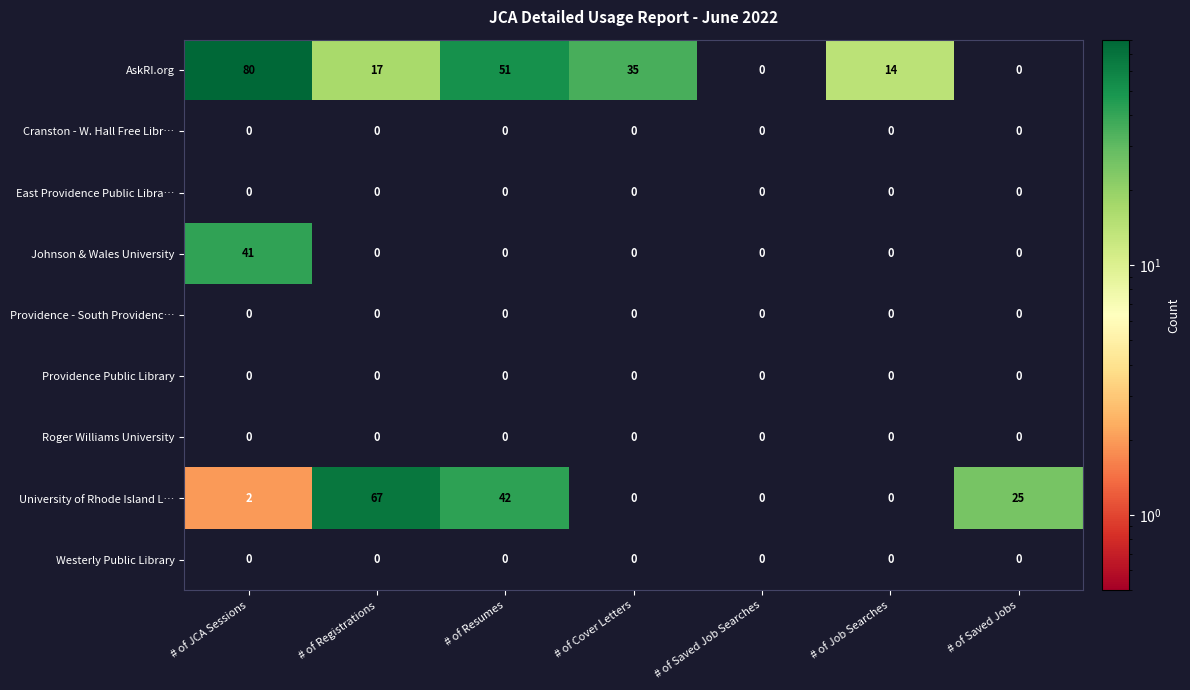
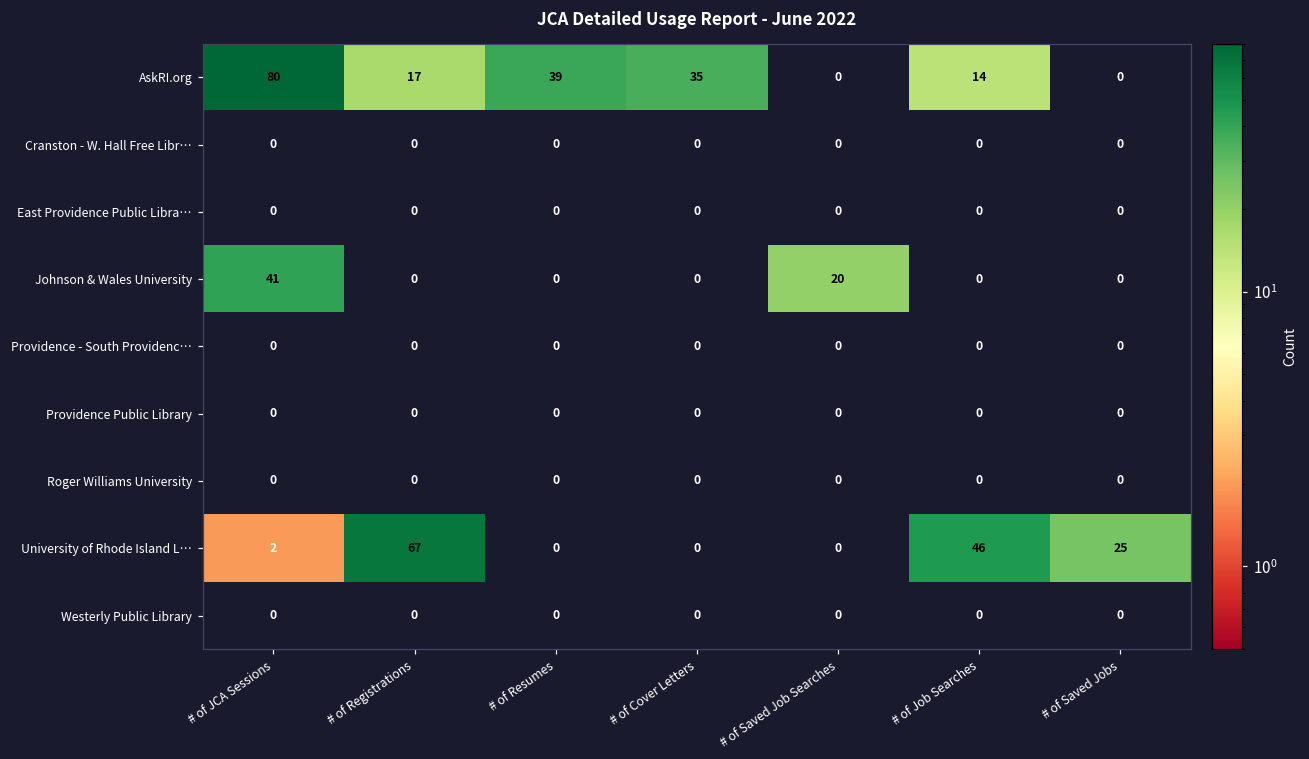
  {
    "AskRI.org": {
      "# of JCA Sessions": 80,
      "# of Registrations": 17,
-     "# of Resumes": 51,
+     "# of Resumes": 39,
      "# of Cover Letters": 35,
      "# of Saved Job Searches": 0,
      "# of Job Searches": 14,
      "# of Saved Jobs": 0
    },
    "Cranston - W. Hall Free Libr…": {
      "# of JCA Sessions": 0,
      "# of Registrations": 0,
      "# of Resumes": 0,
      "# of Cover Letters": 0,
      "# of Saved Job Searches": 0,
      "# of Job Searches": 0,
      "# of Saved Jobs": 0
    },
    "East Providence Public Libra…": {
      "# of JCA Sessions": 0,
      "# of Registrations": 0,
      "# of Resumes": 0,
      "# of Cover Letters": 0,
      "# of Saved Job Searches": 0,
      "# of Job Searches": 0,
      "# of Saved Jobs": 0
    },
    "Johnson & Wales University": {
      "# of JCA Sessions": 41,
      "# of Registrations": 0,
      "# of Resumes": 0,
      "# of Cover Letters": 0,
-     "# of Saved Job Searches": 0,
+     "# of Saved Job Searches": 20,
      "# of Job Searches": 0,
      "# of Saved Jobs": 0
    },
    "Providence - South Providenc…": {
      "# of JCA Sessions": 0,
      "# of Registrations": 0,
      "# of Resumes": 0,
      "# of Cover Letters": 0,
      "# of Saved Job Searches": 0,
      "# of Job Searches": 0,
      "# of Saved Jobs": 0
    },
    "Providence Public Library": {
      "# of JCA Sessions": 0,
      "# of Registrations": 0,
      "# of Resumes": 0,
      "# of Cover Letters": 0,
      "# of Saved Job Searches": 0,
      "# of Job Searches": 0,
      "# of Saved Jobs": 0
    },
    "Roger Williams University": {
      "# of JCA Sessions": 0,
      "# of Registrations": 0,
      "# of Resumes": 0,
      "# of Cover Letters": 0,
      "# of Saved Job Searches": 0,
      "# of Job Searches": 0,
      "# of Saved Jobs": 0
    },
    "University of Rhode Island L…": {
      "# of JCA Sessions": 2,
      "# of Registrations": 67,
-     "# of Resumes": 42,
+     "# of Resumes": 0,
      "# of Cover Letters": 0,
      "# of Saved Job Searches": 0,
-     "# of Job Searches": 0,
+     "# of Job Searches": 46,
      "# of Saved Jobs": 25
    },
    "Westerly Public Library": {
      "# of JCA Sessions": 0,
      "# of Registrations": 0,
      "# of Resumes": 0,
      "# of Cover Letters": 0,
      "# of Saved Job Searches": 0,
      "# of Job Searches": 0,
      "# of Saved Jobs": 0
    }
  }
